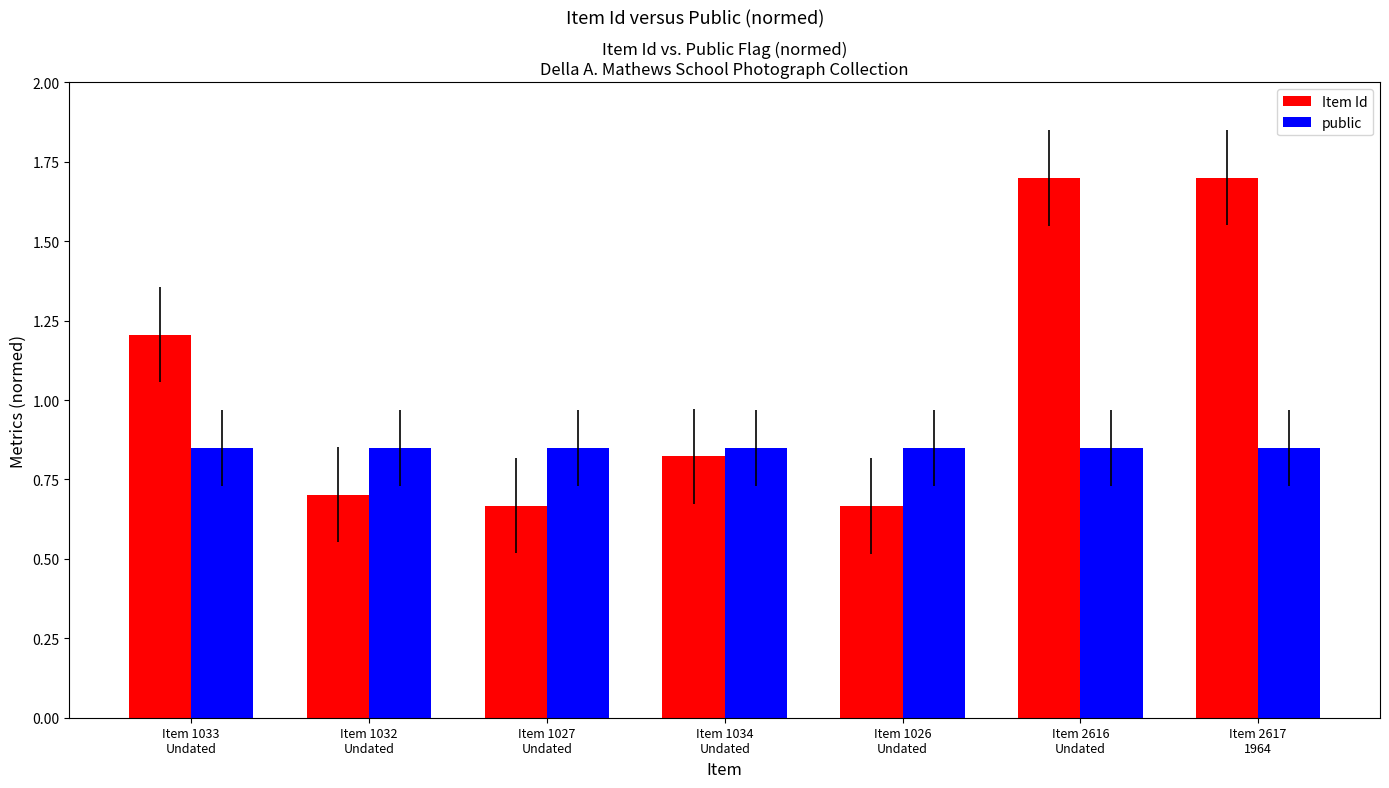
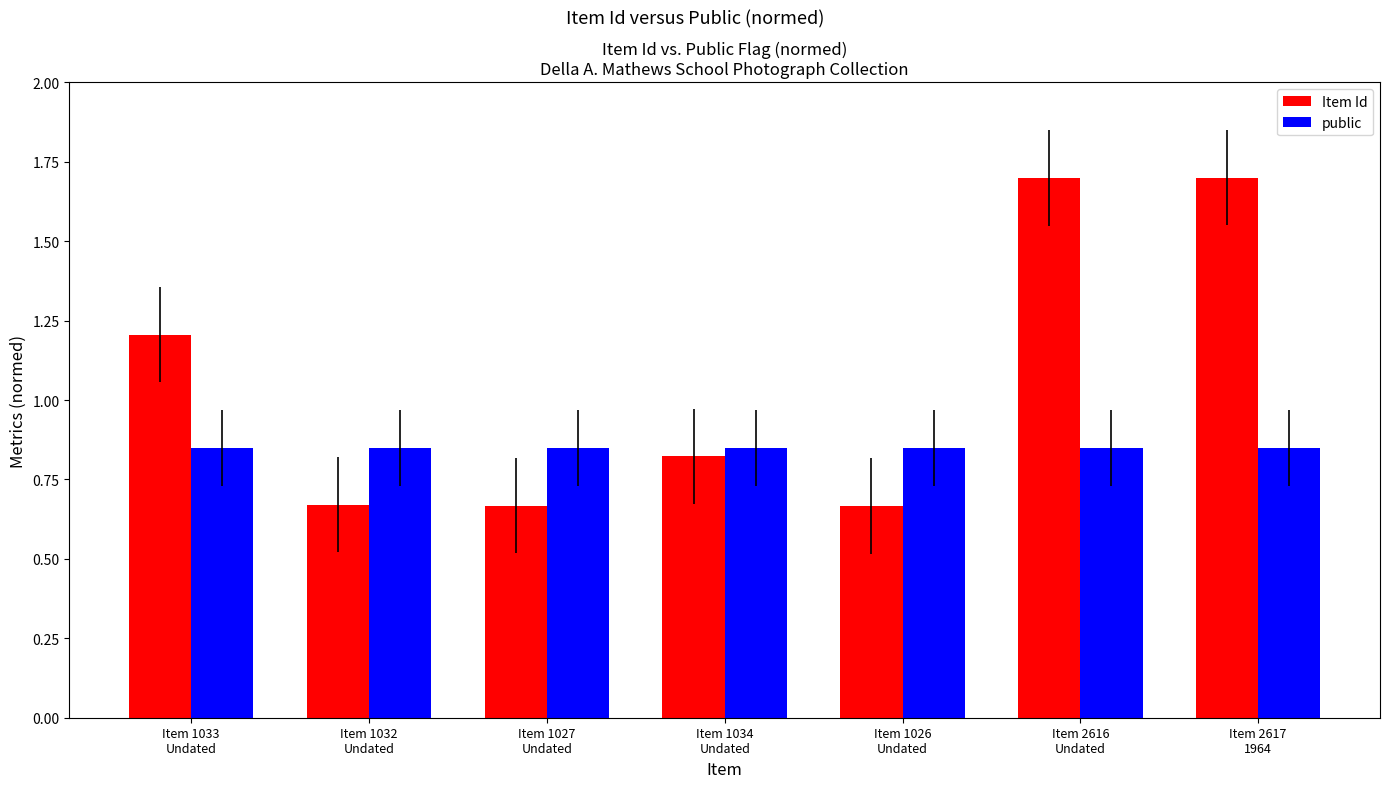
  {
    "Item Id": {
      "Item 1033 Undated": 1.21,
-     "Item 1032 Undated": 0.70,
+     "Item 1032 Undated": 0.67,
      "Item 1027 Undated": 0.67,
      "Item 1034 Undated": 0.82,
      "Item 1026 Undated": 0.67,
      "Item 2616 Undated": 1.70,
      "Item 2617 1964": 1.70
    },
    "public": {
      "Item 1033 Undated": 0.85,
      "Item 1032 Undated": 0.85,
      "Item 1027 Undated": 0.85,
      "Item 1034 Undated": 0.85,
      "Item 1026 Undated": 0.85,
      "Item 2616 Undated": 0.85,
      "Item 2617 1964": 0.85
    }
  }
